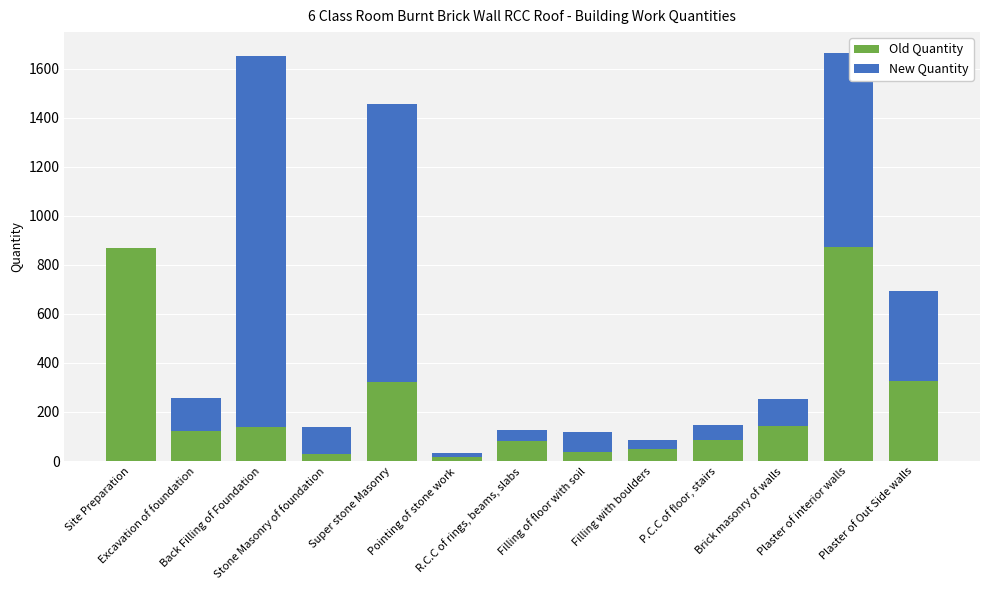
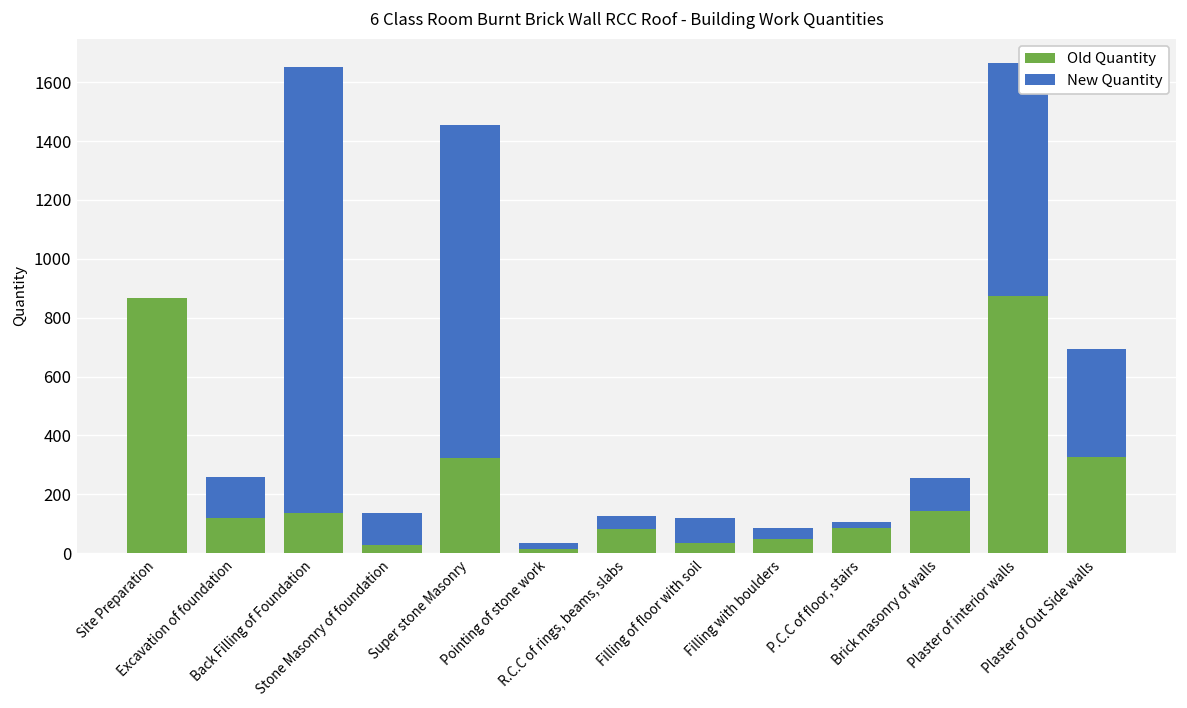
  {
    "Old Quantity": {
      "Site Preparation": 870,
      "Excavation of foundation": 120,
      "Back Filling of Foundation": 140,
      "Stone Masonry of foundation": 30,
      "Super stone Masonry": 320,
      "Pointing of stone work": 10,
      "R.C.C of rings, beams, slabs": 80,
      "Filling of floor with soil": 40,
      "Filling with boulders": 50,
      "P.C.C of floor, stairs": 90,
      "Brick masonry of walls": 140,
      "Plaster of interior walls": 870,
      "Plaster of Out Side walls": 330
    },
    "New Quantity": {
      "Excavation of foundation": 140,
      "Back Filling of Foundation": 1510,
      "Stone Masonry of foundation": 110,
      "Super stone Masonry": 1130,
      "Pointing of stone work": 20,
      "R.C.C of rings, beams, slabs": 50,
      "Filling of floor with soil": 80,
      "Filling with boulders": 40,
-     "P.C.C of floor, stairs": 60,
+     "P.C.C of floor, stairs": 20,
      "Brick masonry of walls": 110,
      "Plaster of interior walls": 790,
      "Plaster of Out Side walls": 370
    }
  }
